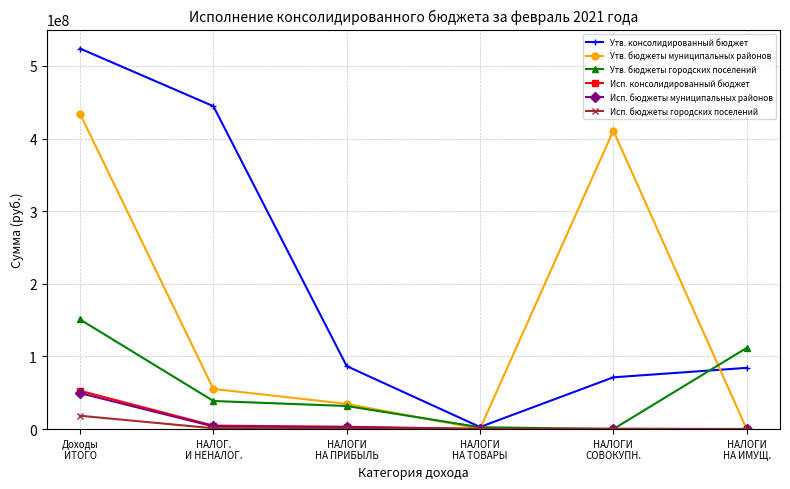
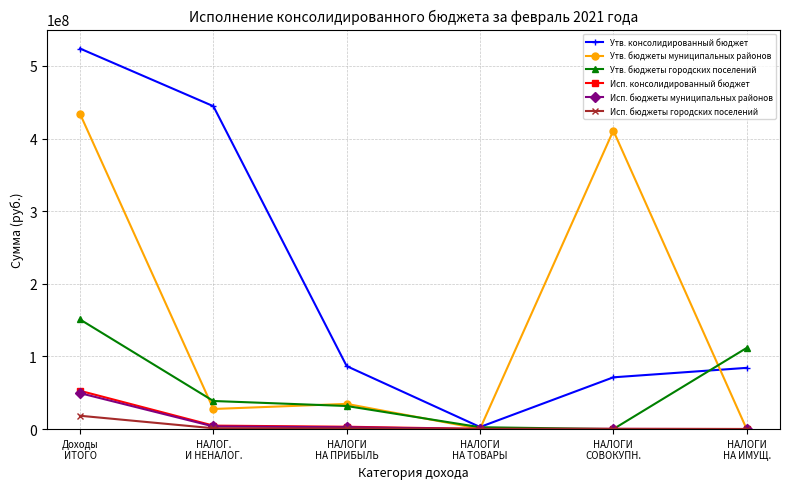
  {
    "Утв. консолидированный бюджет": {
      "Доходы ИТОГО": 520000000,
      "НАЛОГ. И НЕНАЛОГ.": 440000000,
      "НАЛОГИ НА ПРИБЫЛЬ": 90000000,
      "НАЛОГИ СОВОКУПН.": 70000000,
      "НАЛОГИ НА ИМУЩ.": 80000000
    },
    "Утв. бюджеты муниципальных районов": {
      "Доходы ИТОГО": 430000000,
-     "НАЛОГ. И НЕНАЛОГ.": 60000000,
+     "НАЛОГ. И НЕНАЛОГ.": 30000000,
      "НАЛОГИ СОВОКУПН.": 410000000
    },
    "Утв. бюджеты городских поселений": {
      "Доходы ИТОГО": 150000000,
      "НАЛОГ. И НЕНАЛОГ.": 40000000,
      "НАЛОГИ НА ИМУЩ.": 110000000
    },
    "Исп. бюджеты городских поселений": {
      "Доходы ИТОГО": 20000000
    }
  }
